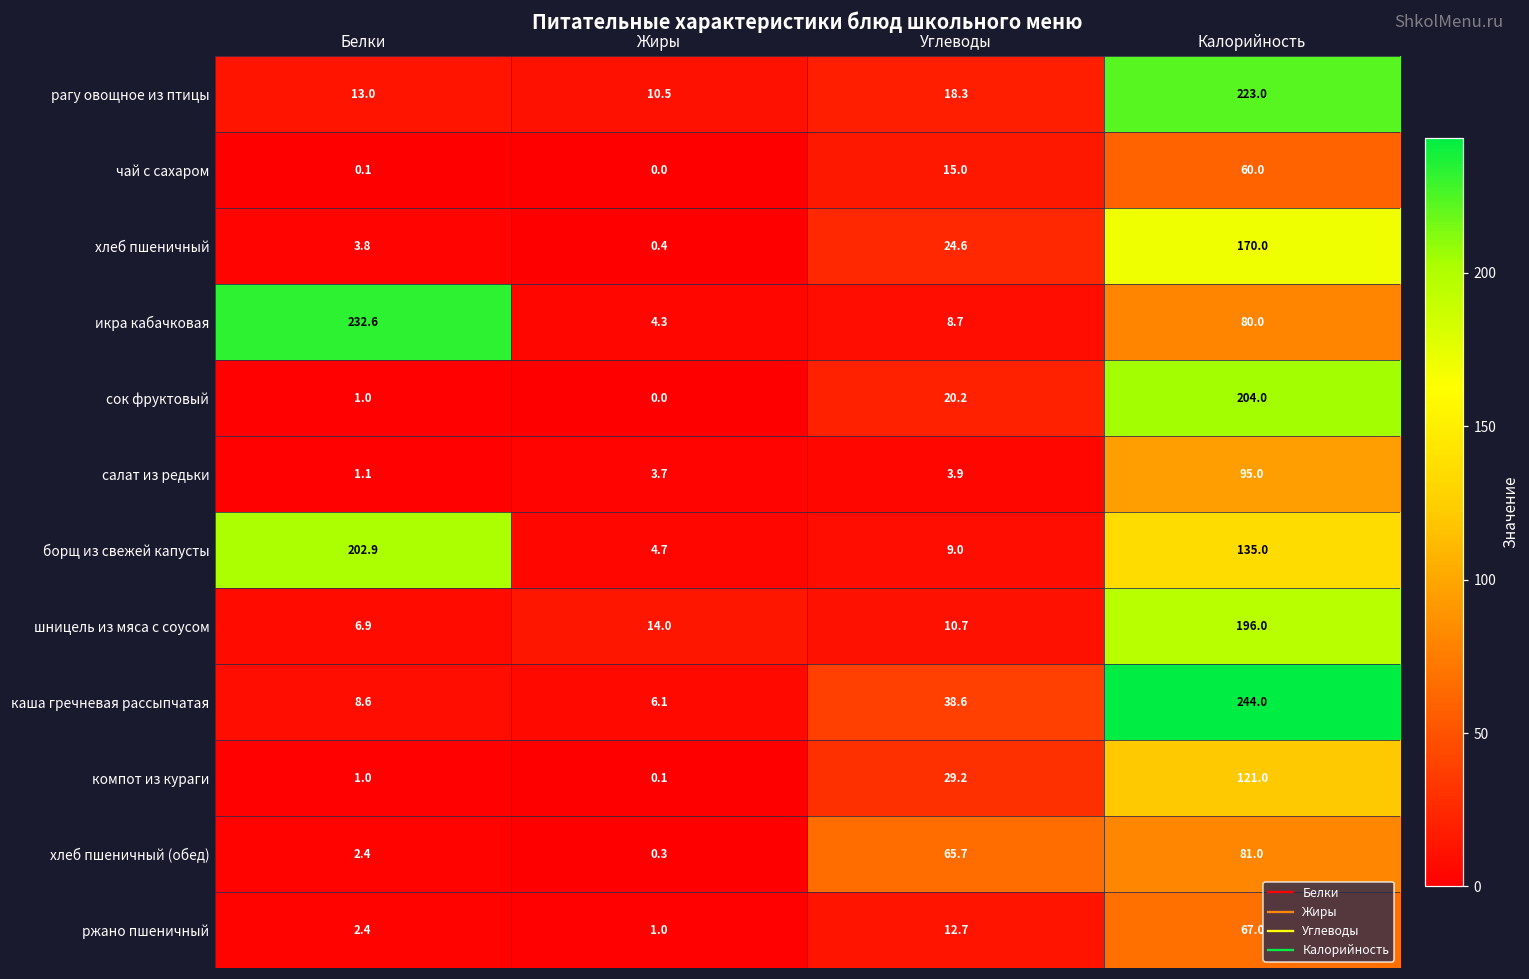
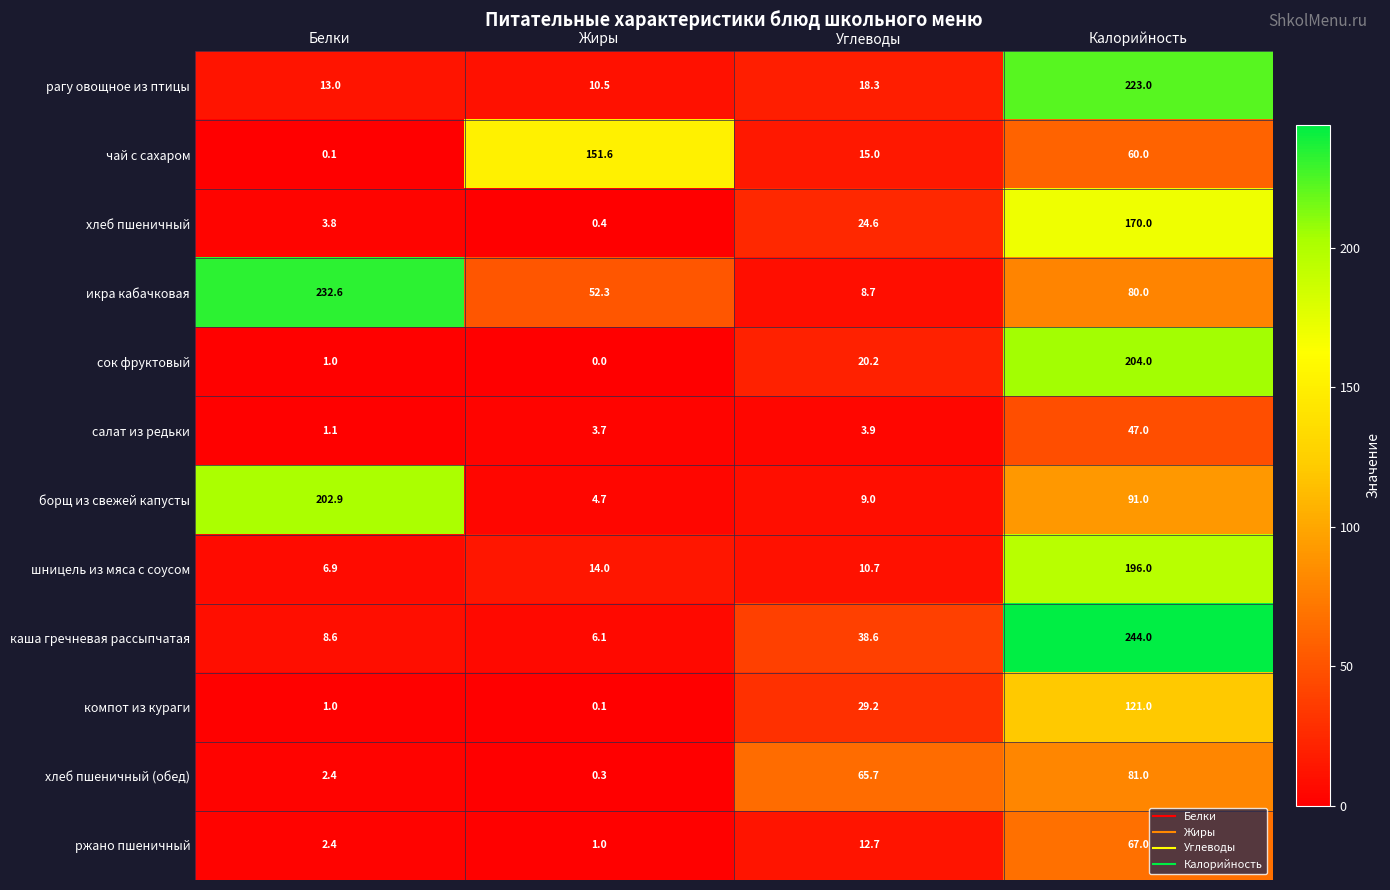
  {
    "рагу овощное из птицы": {
      "Белки": 13.0,
      "Жиры": 10.5,
      "Углеводы": 18.3,
      "Калорийность": 223.0
    },
    "чай с сахаром": {
      "Белки": 0.1,
-     "Жиры": 0.0,
+     "Жиры": 151.6,
      "Углеводы": 15.0,
      "Калорийность": 60.0
    },
    "хлеб пшеничный": {
      "Белки": 3.8,
      "Жиры": 0.4,
      "Углеводы": 24.6,
      "Калорийность": 170.0
    },
    "икра кабачковая": {
      "Белки": 232.6,
-     "Жиры": 4.3,
+     "Жиры": 52.3,
      "Углеводы": 8.7,
      "Калорийность": 80.0
    },
    "сок фруктовый": {
      "Белки": 1.0,
      "Жиры": 0.0,
      "Углеводы": 20.2,
      "Калорийность": 204.0
    },
    "салат из редьки": {
      "Белки": 1.1,
      "Жиры": 3.7,
      "Углеводы": 3.9,
-     "Калорийность": 95.0
+     "Калорийность": 47.0
    },
    "борщ из свежей капусты": {
      "Белки": 202.9,
      "Жиры": 4.7,
      "Углеводы": 9.0,
-     "Калорийность": 135.0
+     "Калорийность": 91.0
    },
    "шницель из мяса с соусом": {
      "Белки": 6.9,
      "Жиры": 14.0,
      "Углеводы": 10.7,
      "Калорийность": 196.0
    },
    "каша гречневая рассыпчатая": {
      "Белки": 8.6,
      "Жиры": 6.1,
      "Углеводы": 38.6,
      "Калорийность": 244.0
    },
    "компот из кураги": {
      "Белки": 1.0,
      "Жиры": 0.1,
      "Углеводы": 29.2,
      "Калорийность": 121.0
    },
    "хлеб пшеничный (обед)": {
      "Белки": 2.4,
      "Жиры": 0.3,
      "Углеводы": 65.7,
      "Калорийность": 81.0
    },
    "ржано пшеничный": {
      "Белки": 2.4,
      "Жиры": 1.0,
      "Углеводы": 12.7
    }
  }
